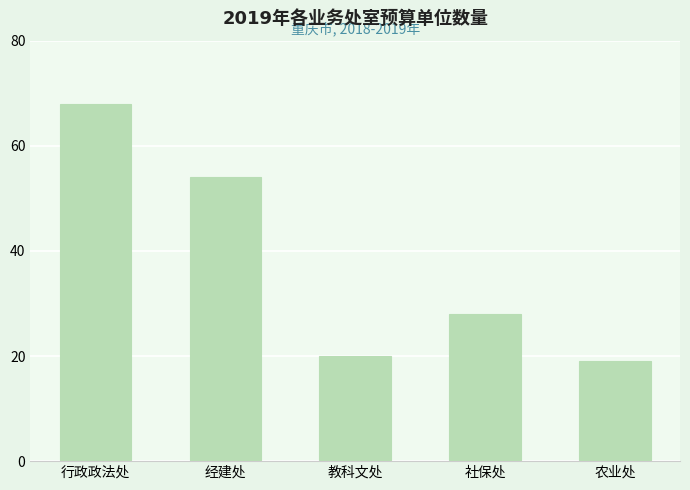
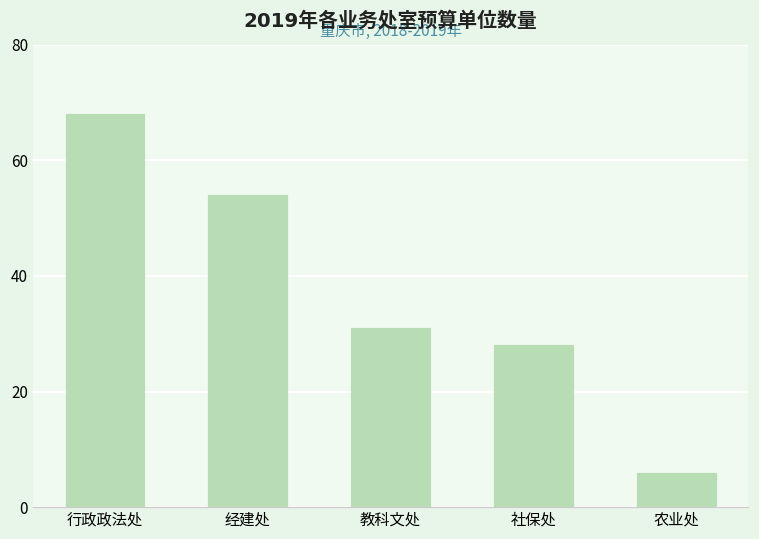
  {
    "行政政法处": 68,
    "经建处": 54,
-   "教科文处": 20,
+   "教科文处": 31,
    "社保处": 28,
-   "农业处": 19
+   "农业处": 6
  }
